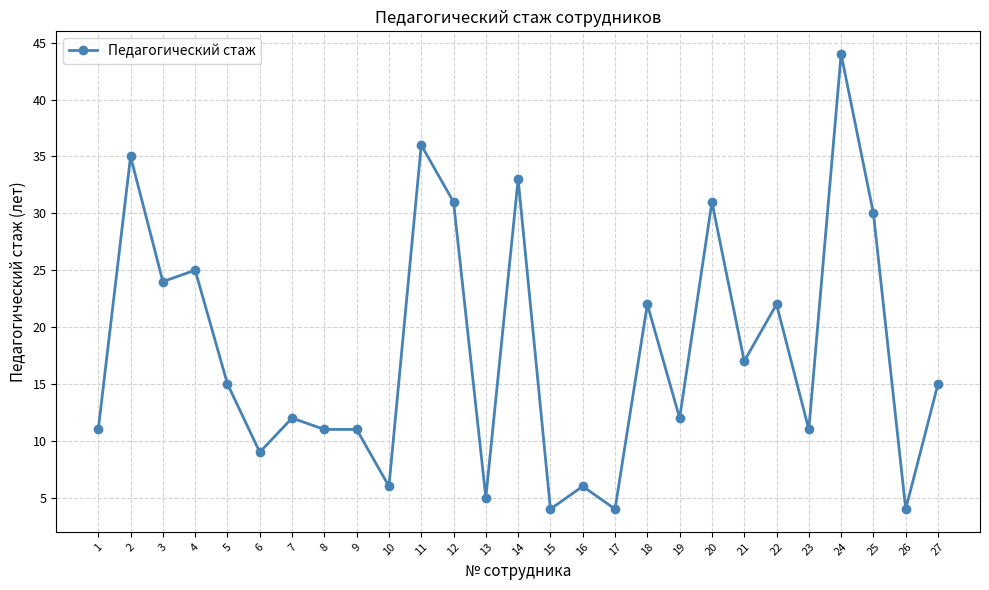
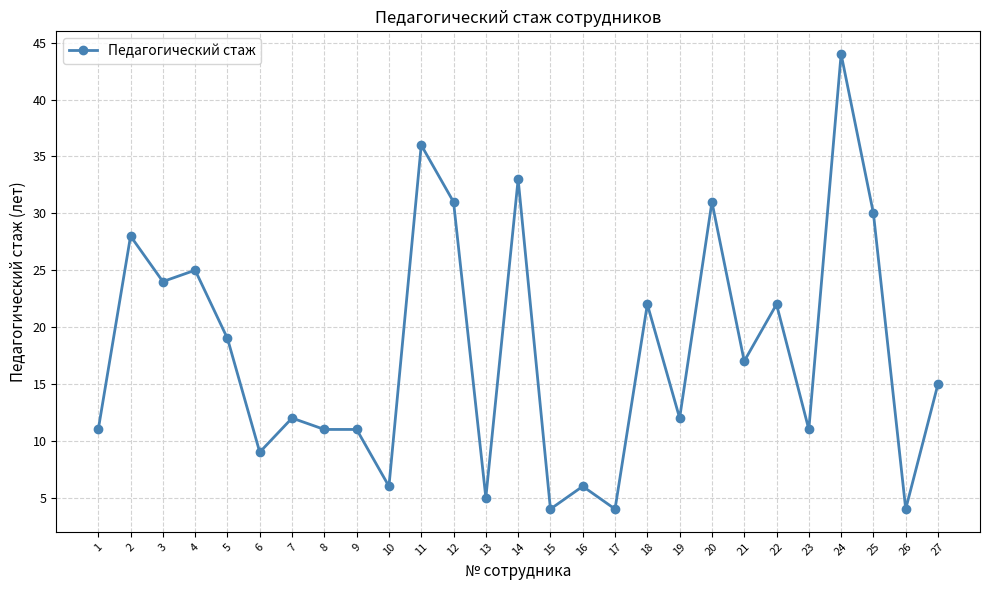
  {
    "1": 11,
-   "2": 35,
+   "2": 28,
    "3": 24,
    "4": 25,
-   "5": 15,
+   "5": 19,
    "6": 9,
    "7": 12,
    "8": 11,
    "9": 11,
    "10": 6,
    "11": 36,
    "12": 31,
    "13": 5,
    "14": 33,
    "15": 4,
    "16": 6,
    "17": 4,
    "18": 22,
    "19": 12,
    "20": 31,
    "21": 17,
    "22": 22,
    "23": 11,
    "24": 44,
    "25": 30,
    "26": 4,
    "27": 15
  }
